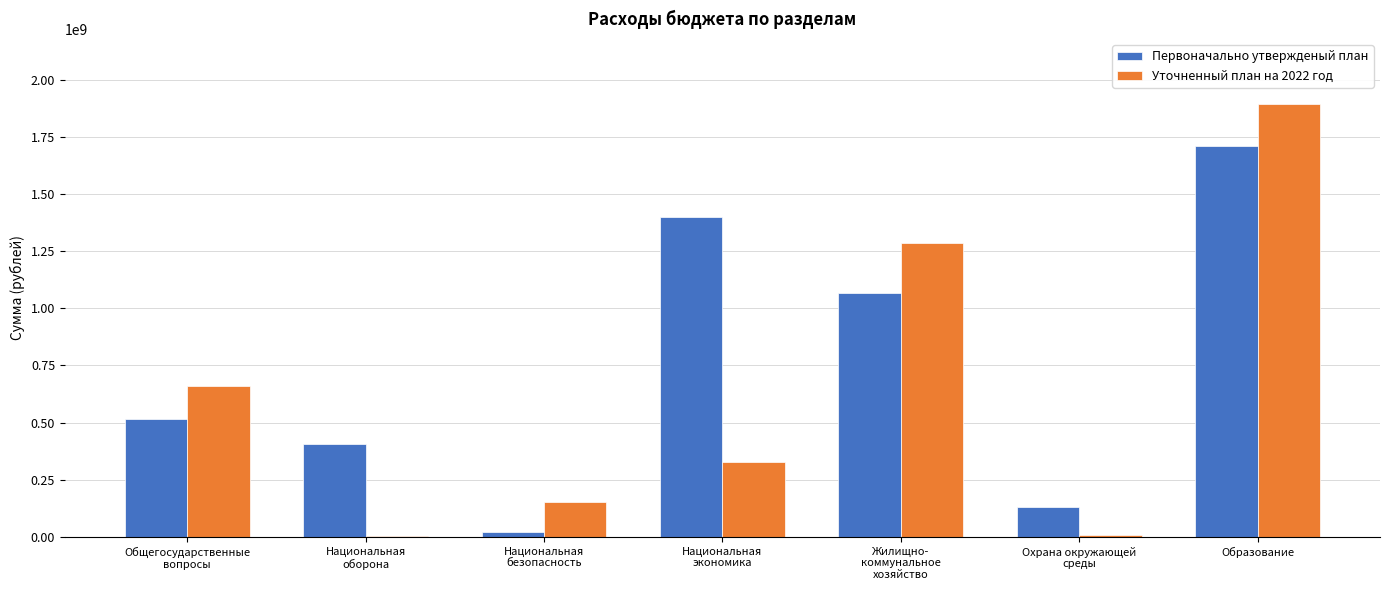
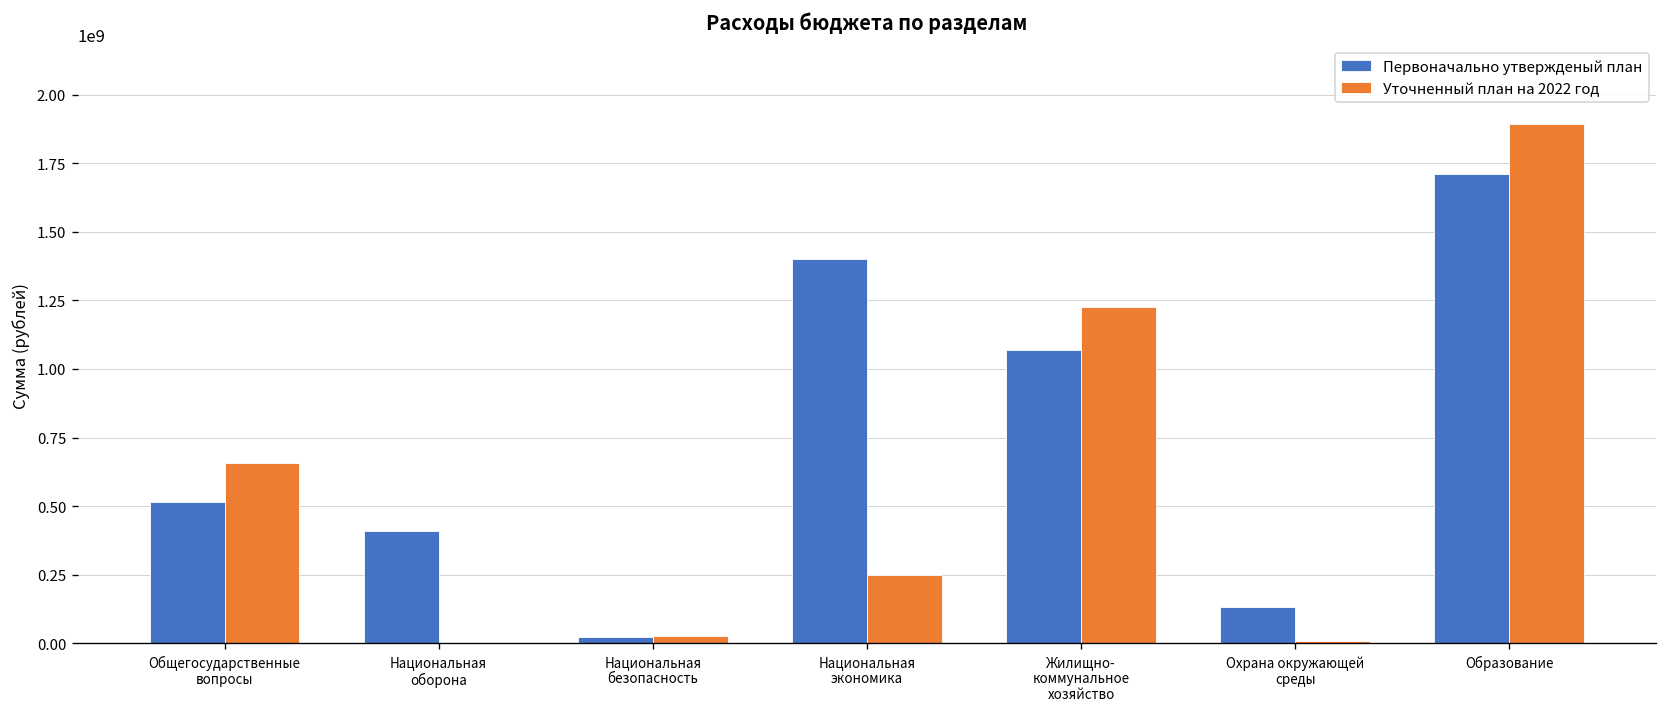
  {
    "Первоначально утвержденый план": {
      "Общегосударственные вопросы": 520000000,
      "Национальная оборона": 410000000,
      "Национальная безопасность": 20000000,
      "Национальная экономика": 1400000000,
      "Жилищно- коммунальное хозяйство": 1070000000,
      "Охрана окружающей среды": 130000000,
      "Образование": 1710000000
    },
    "Уточненный план на 2022 год": {
      "Общегосударственные вопросы": 660000000,
-     "Национальная безопасность": 150000000,
-     "Национальная экономика": 330000000,
-     "Жилищно- коммунальное хозяйство": 1290000000,
+     "Национальная безопасность": 30000000,
+     "Национальная экономика": 250000000,
+     "Жилищно- коммунальное хозяйство": 1230000000,
      "Образование": 1890000000
    }
  }
